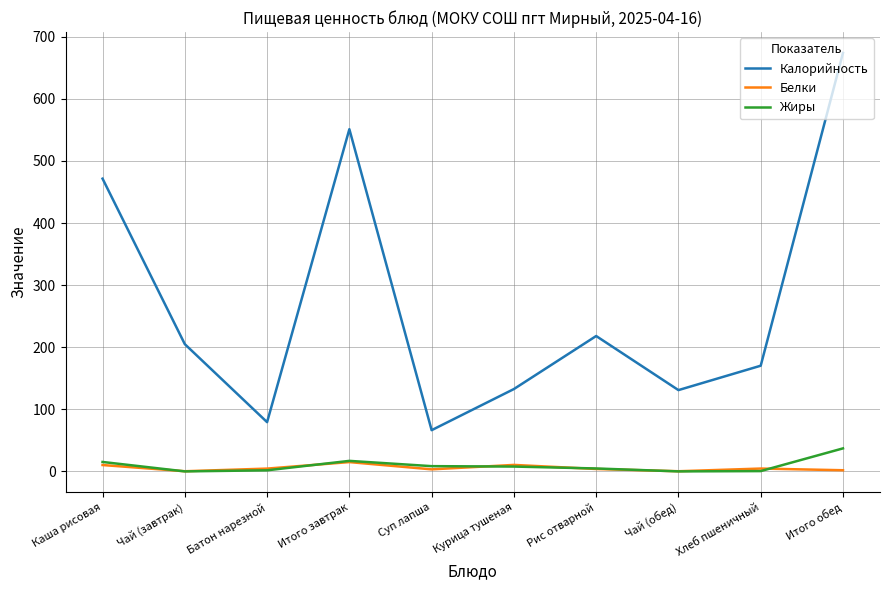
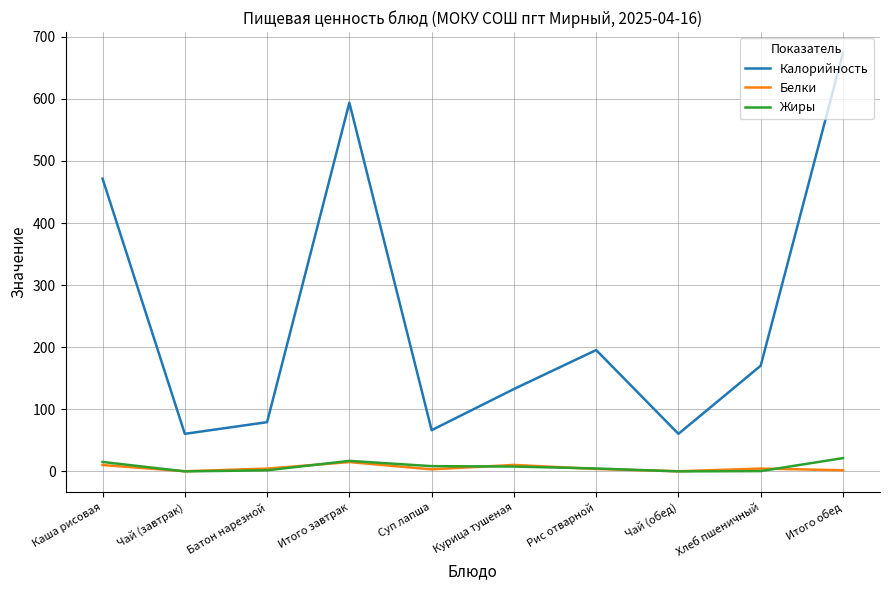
  {
    "Калорийность": {
      "Каша рисовая": 470,
-     "Чай (завтрак)": 200,
+     "Чай (завтрак)": 60,
      "Батон нарезной": 80,
-     "Итого завтрак": 550,
+     "Итого завтрак": 590,
      "Суп лапша": 70,
      "Курица тушеная": 130,
-     "Рис отварной": 220,
-     "Чай (обед)": 130,
+     "Рис отварной": 200,
+     "Чай (обед)": 60,
      "Хлеб пшеничный": 170
    },
    "Белки": {
      "Каша рисовая": 10,
      "Суп лапша": 0,
      "Итого обед": 0
    },
    "Жиры": {
      "Каша рисовая": 20,
      "Суп лапша": 10,
-     "Итого обед": 40
+     "Итого обед": 20
    }
  }
